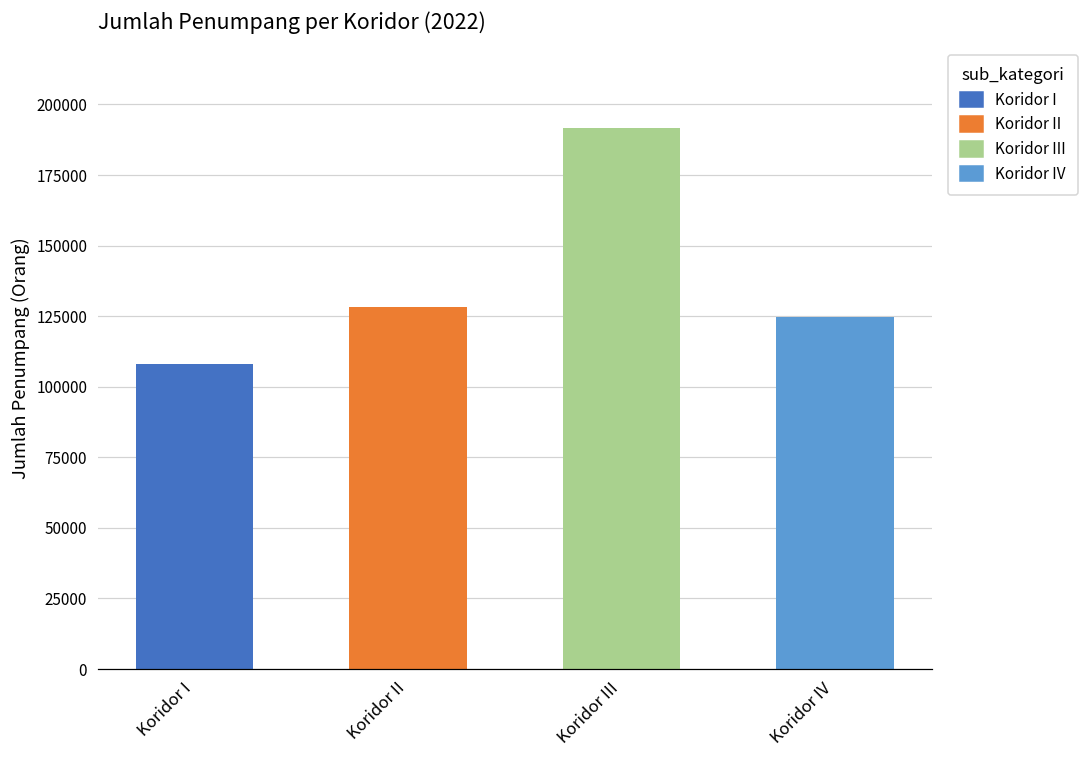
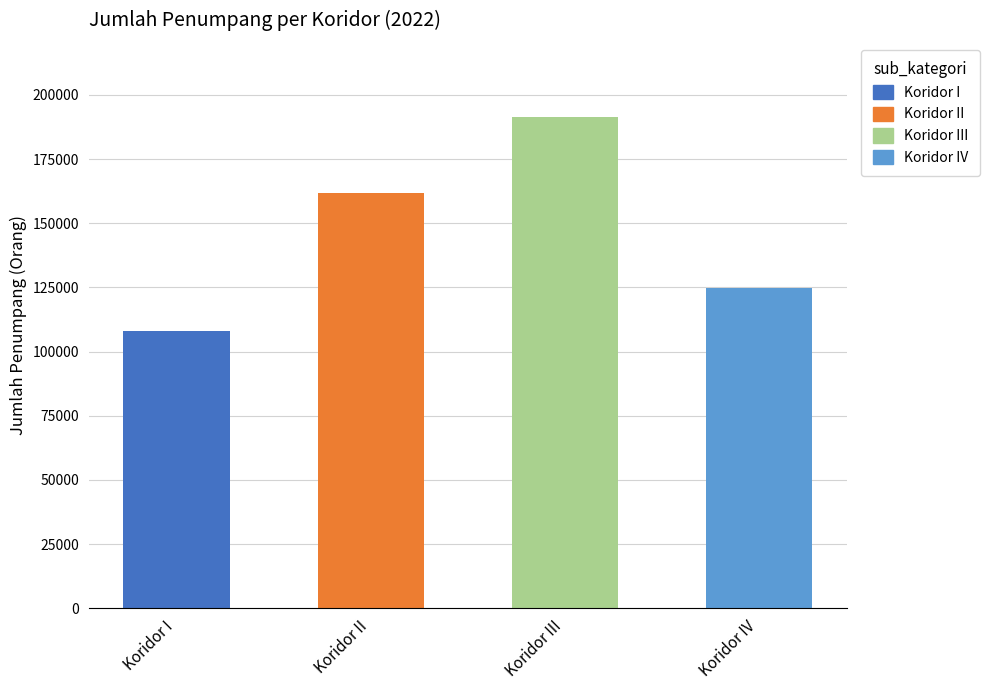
  {
    "Koridor I": 108000,
-   "Koridor II": 128000,
+   "Koridor II": 162000,
    "Koridor III": 192000,
    "Koridor IV": 125000
  }
